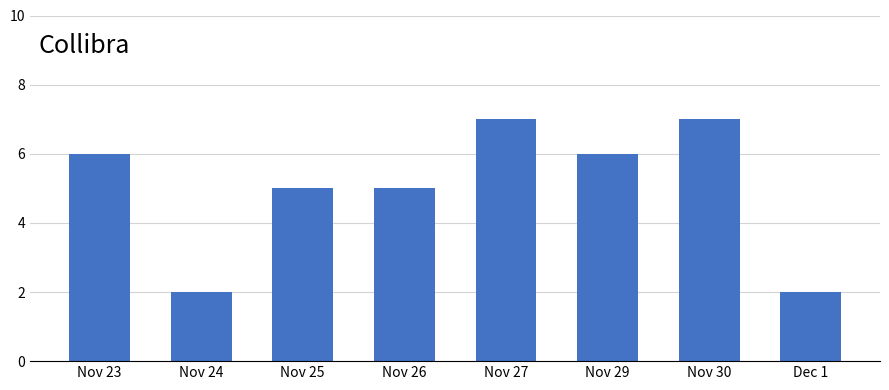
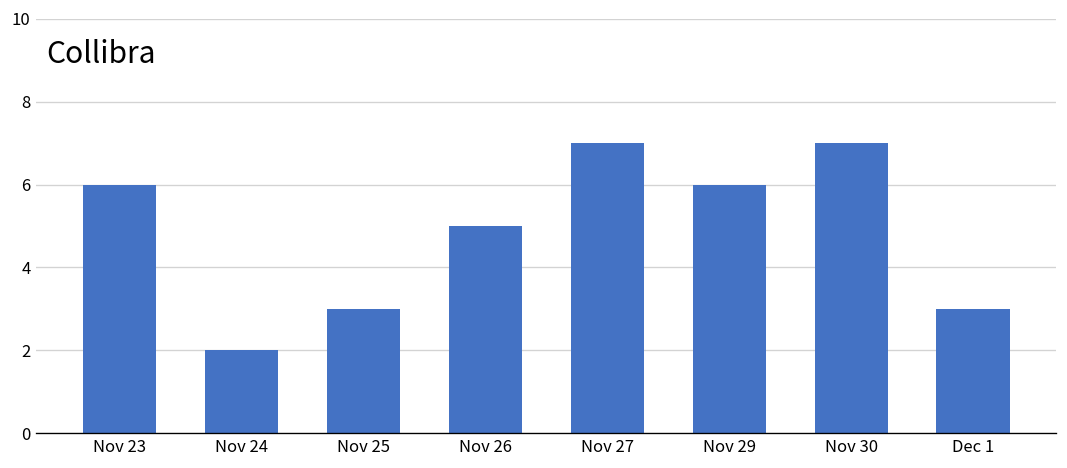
  {
    "Nov 23": 6,
    "Nov 24": 2,
-   "Nov 25": 5,
+   "Nov 25": 3,
    "Nov 26": 5,
    "Nov 27": 7,
    "Nov 29": 6,
    "Nov 30": 7,
-   "Dec 1": 2
+   "Dec 1": 3
  }
